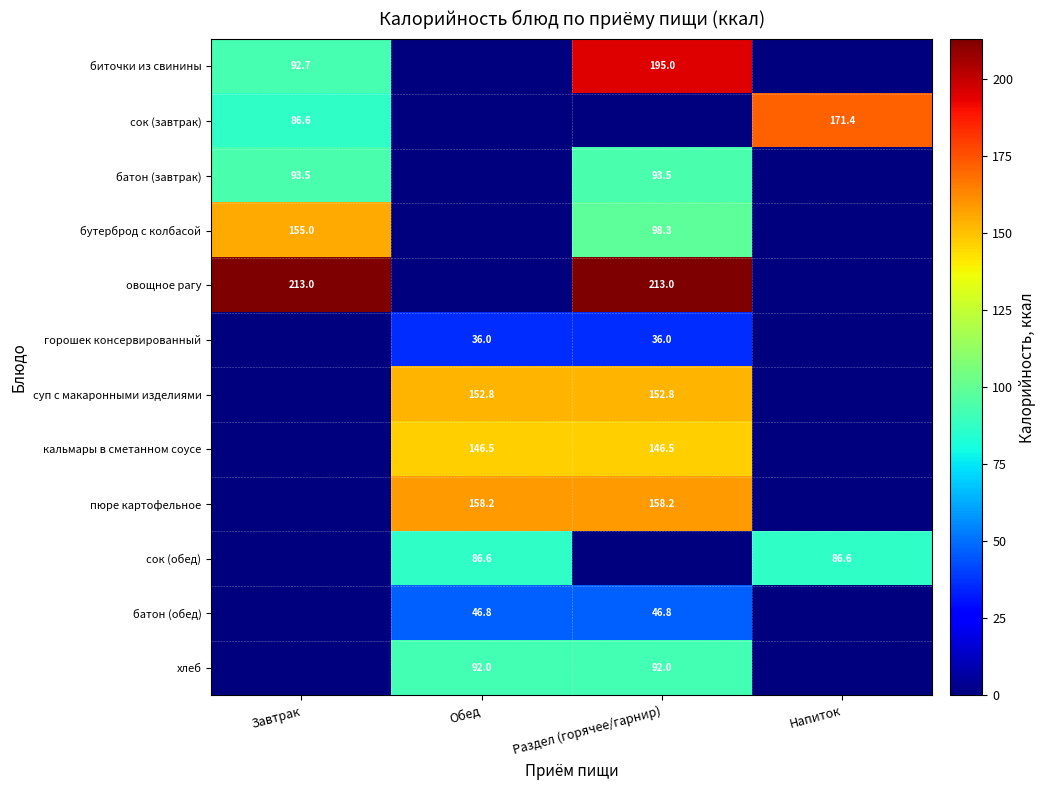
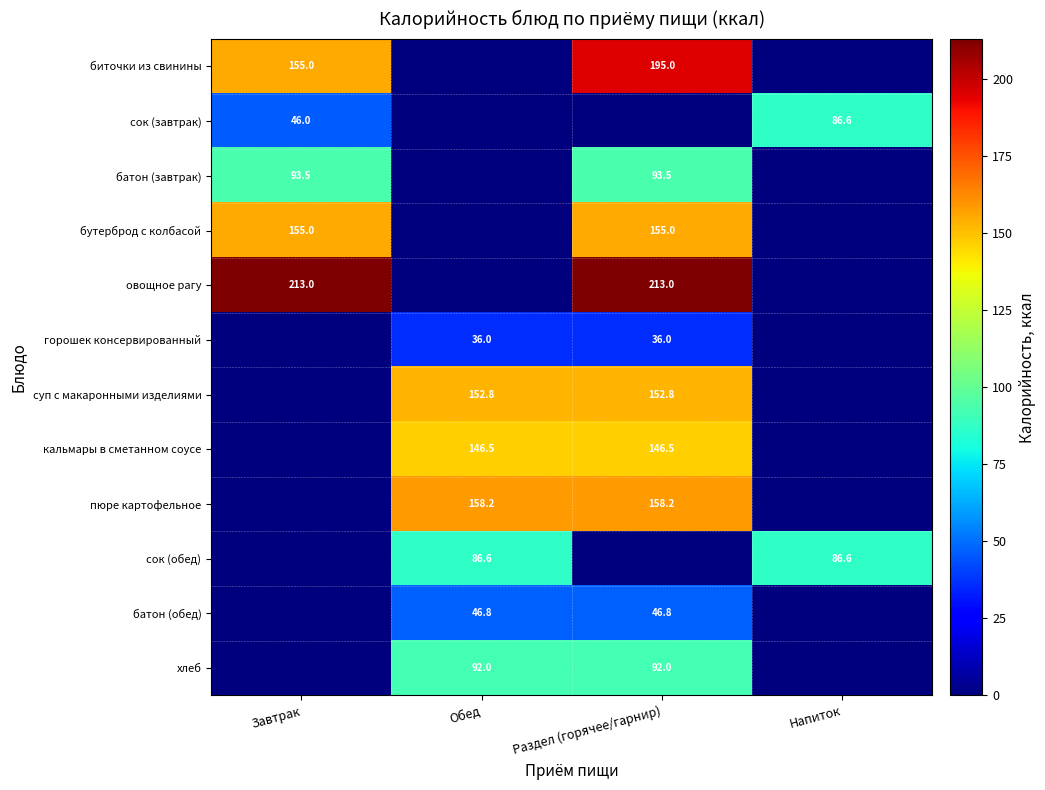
  {
    "биточки из свинины": {
-     "Завтрак": 92.7,
+     "Завтрак": 155.0,
      "Раздел (горячее/гарнир)": 195.0
    },
    "сок (завтрак)": {
-     "Завтрак": 86.6,
-     "Напиток": 171.4
+     "Завтрак": 46.0,
+     "Напиток": 86.6
    },
    "батон (завтрак)": {
      "Завтрак": 93.5,
      "Раздел (горячее/гарнир)": 93.5
    },
    "бутерброд с колбасой": {
      "Завтрак": 155.0,
-     "Раздел (горячее/гарнир)": 98.3
+     "Раздел (горячее/гарнир)": 155.0
    },
    "овощное рагу": {
      "Завтрак": 213.0,
      "Раздел (горячее/гарнир)": 213.0
    },
    "горошек консервированный": {
      "Обед": 36.0,
      "Раздел (горячее/гарнир)": 36.0
    },
    "суп с макаронными изделиями": {
      "Обед": 152.8,
      "Раздел (горячее/гарнир)": 152.8
    },
    "кальмары в сметанном соусе": {
      "Обед": 146.5,
      "Раздел (горячее/гарнир)": 146.5
    },
    "пюре картофельное": {
      "Обед": 158.2,
      "Раздел (горячее/гарнир)": 158.2
    },
    "сок (обед)": {
      "Обед": 86.6,
      "Напиток": 86.6
    },
    "батон (обед)": {
      "Обед": 46.8,
      "Раздел (горячее/гарнир)": 46.8
    },
    "хлеб": {
      "Обед": 92.0,
      "Раздел (горячее/гарнир)": 92.0
    }
  }
